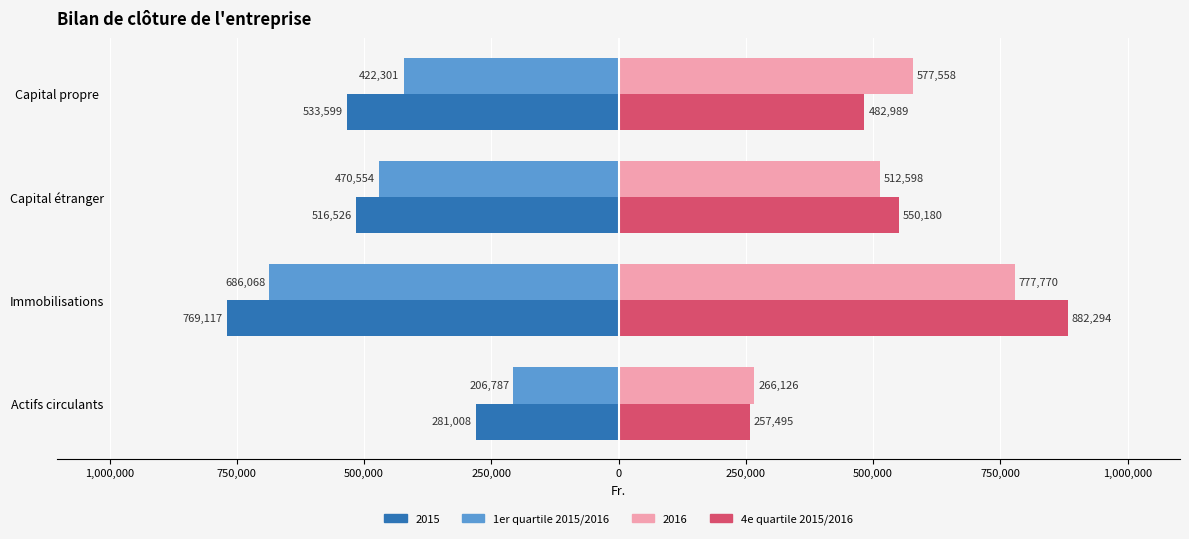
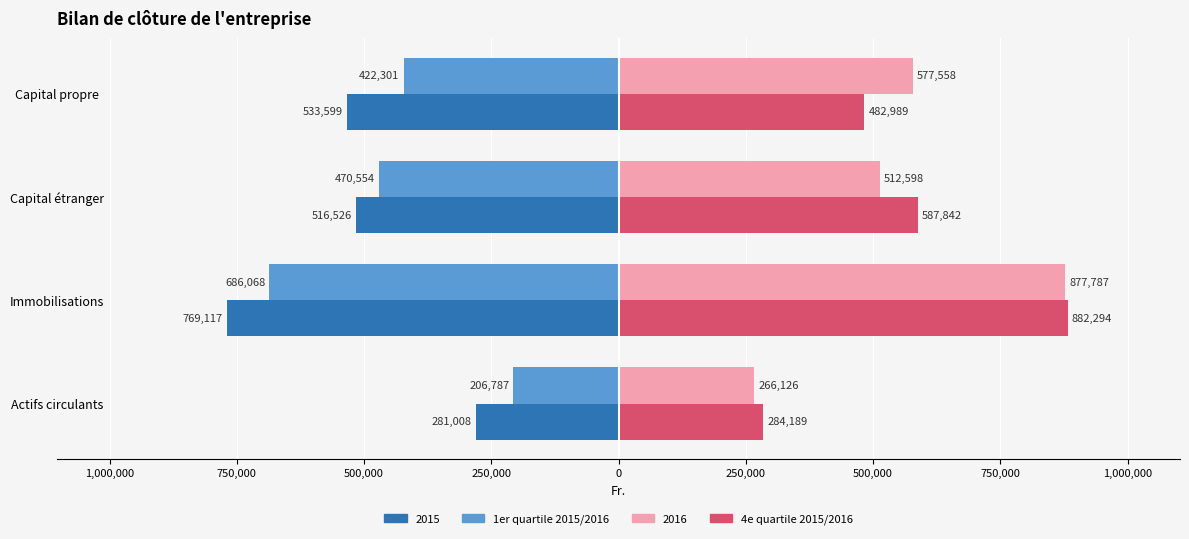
  {
    "2016": {
      "Capital propre": "577,558",
      "Capital étranger": "512,598",
-     "Immobilisations": "777,770",
+     "Immobilisations": "877,787",
      "Actifs circulants": "266,126"
    },
    "4e quartile 2015/2016": {
      "Capital propre": "482,989",
-     "Capital étranger": "550,180",
+     "Capital étranger": "587,842",
      "Immobilisations": "882,294",
-     "Actifs circulants": "257,495"
+     "Actifs circulants": "284,189"
    }
  }
